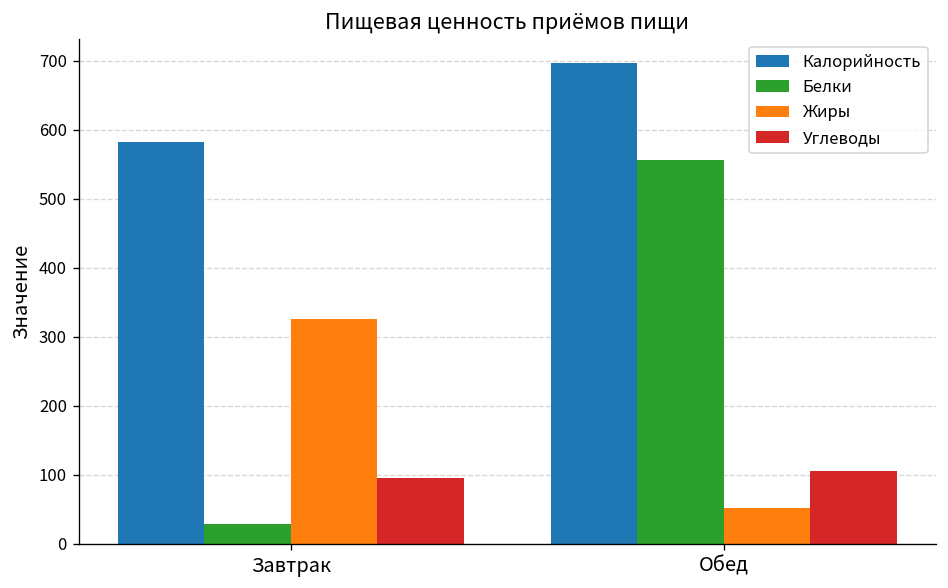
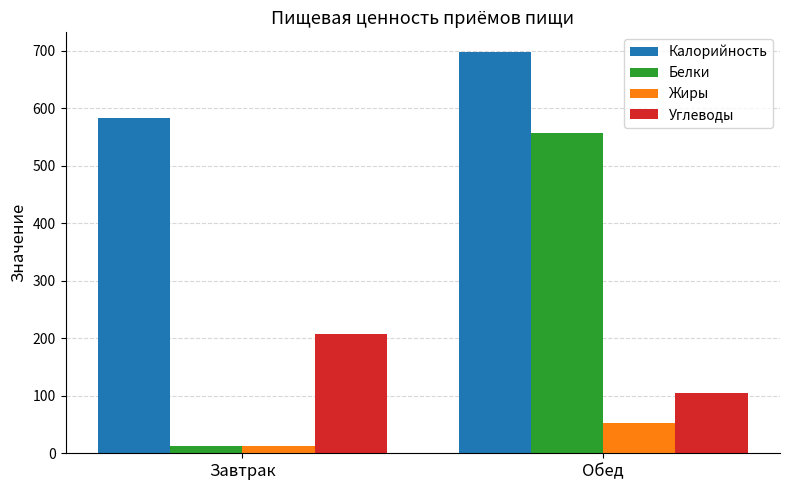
  {
    "Калорийность": {
      "Завтрак": 580,
      "Обед": 700
    },
    "Белки": {
-     "Завтрак": 30,
+     "Завтрак": 10,
      "Обед": 560
    },
    "Жиры": {
-     "Завтрак": 330,
+     "Завтрак": 10,
      "Обед": 50
    },
    "Углеводы": {
-     "Завтрак": 100,
+     "Завтрак": 210,
      "Обед": 110
    }
  }
